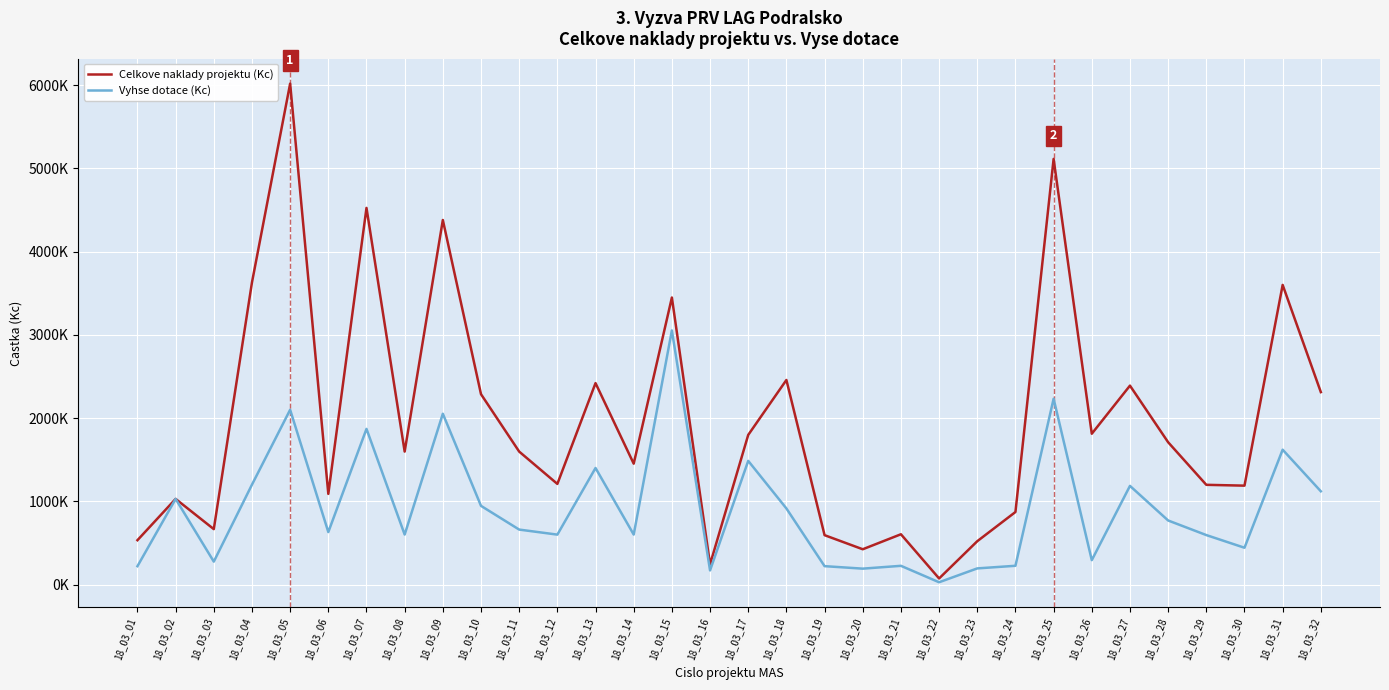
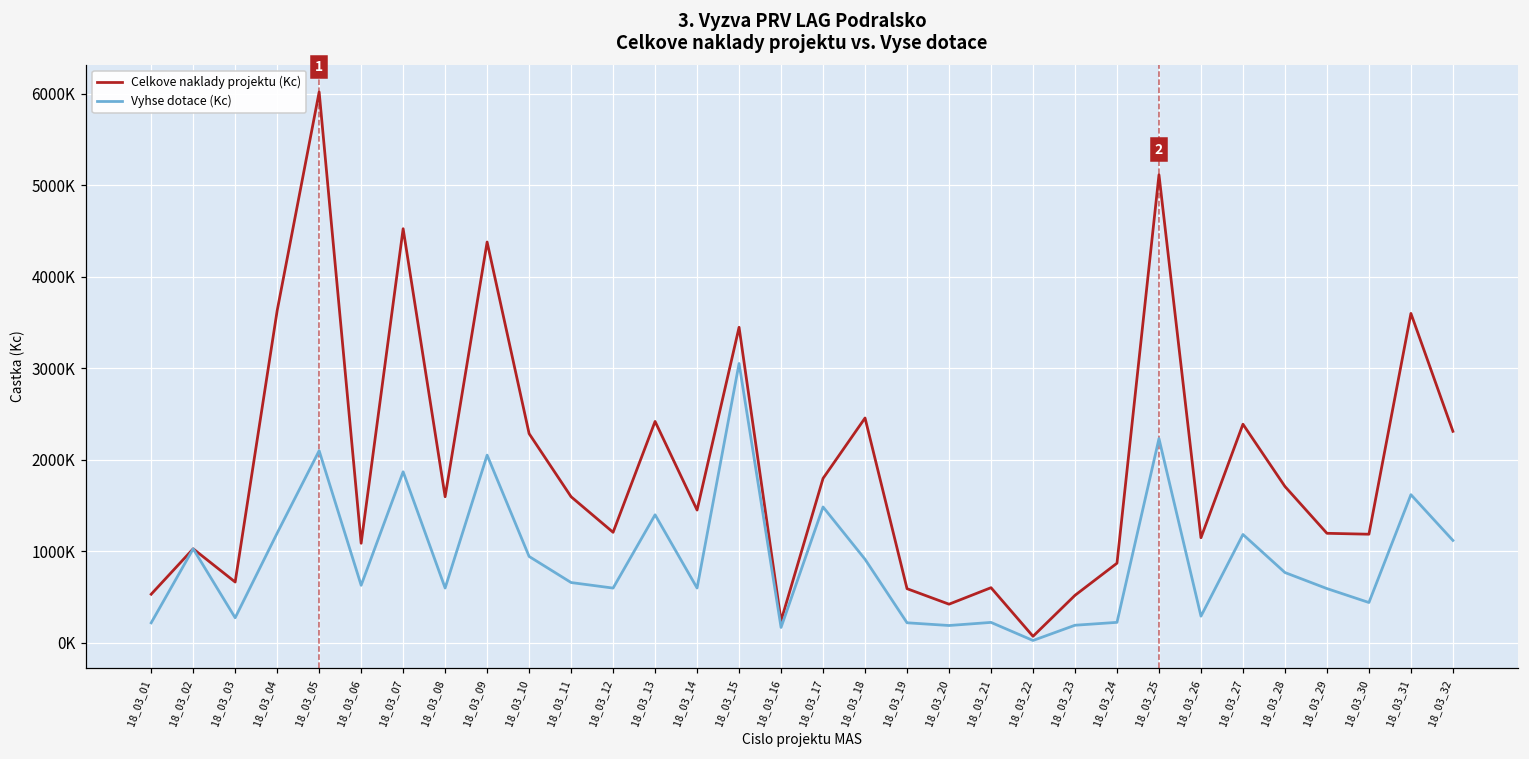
  {
    "Celkove naklady projektu (Kc)": {
      "18_03_01": 500000,
      "18_03_03": 700000,
      "18_03_04": 3600000,
      "18_03_06": 1100000,
      "18_03_07": 4500000,
      "18_03_08": 1600000,
      "18_03_09": 4400000,
      "18_03_10": 2300000,
      "18_03_11": 1600000,
      "18_03_12": 1200000,
      "18_03_13": 2400000,
      "18_03_14": 1500000,
      "18_03_15": 3400000,
      "18_03_16": 200000,
      "18_03_17": 1800000,
      "18_03_18": 2500000,
      "18_03_19": 600000,
      "18_03_20": 400000,
      "18_03_21": 600000,
      "18_03_22": 100000,
      "18_03_23": 500000,
      "18_03_24": 900000,
-     "18_03_26": 1800000,
+     "18_03_26": 1100000,
      "18_03_27": 2400000,
      "18_03_28": 1700000,
      "18_03_29": 1200000,
      "18_03_30": 1200000,
      "18_03_31": 3600000,
      "18_03_32": 2300000
    },
    "Vyhse dotace (Kc)": {
      "18_03_01": 200000,
      "18_03_03": 300000,
      "18_03_04": 1200000,
      "18_03_05": 2100000,
      "18_03_06": 600000,
      "18_03_07": 1900000,
      "18_03_08": 600000,
      "18_03_09": 2100000,
      "18_03_10": 900000,
      "18_03_11": 700000,
      "18_03_12": 600000,
      "18_03_13": 1400000,
      "18_03_14": 600000,
      "18_03_15": 3100000,
      "18_03_16": 200000,
      "18_03_17": 1500000,
      "18_03_18": 900000,
      "18_03_19": 200000,
      "18_03_20": 200000,
      "18_03_21": 200000,
      "18_03_22": 0,
      "18_03_23": 200000,
      "18_03_24": 200000,
      "18_03_25": 2200000,
      "18_03_26": 300000,
      "18_03_27": 1200000,
      "18_03_28": 800000,
      "18_03_29": 600000,
      "18_03_30": 400000,
      "18_03_31": 1600000,
      "18_03_32": 1100000
    }
  }
